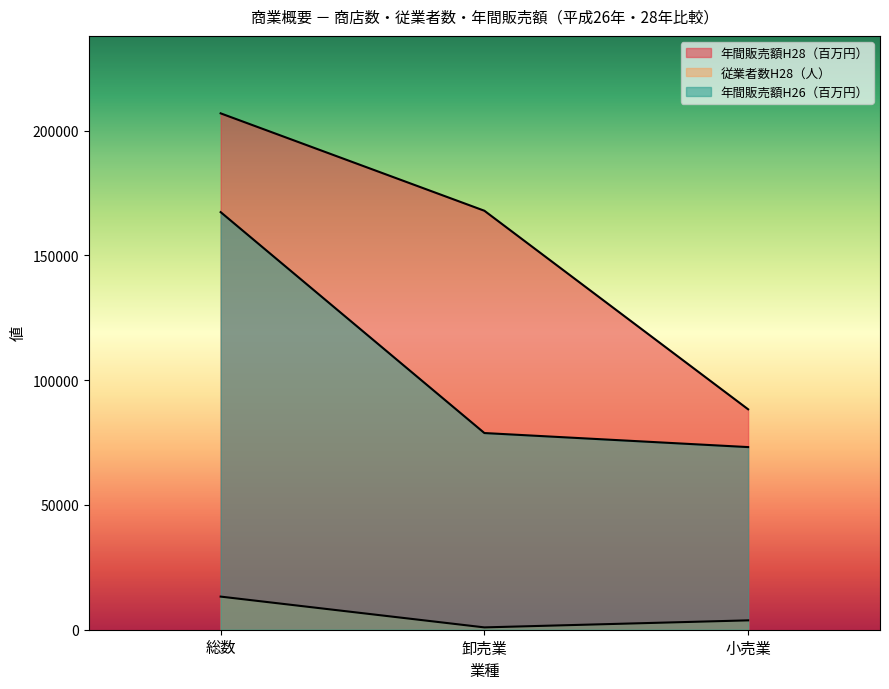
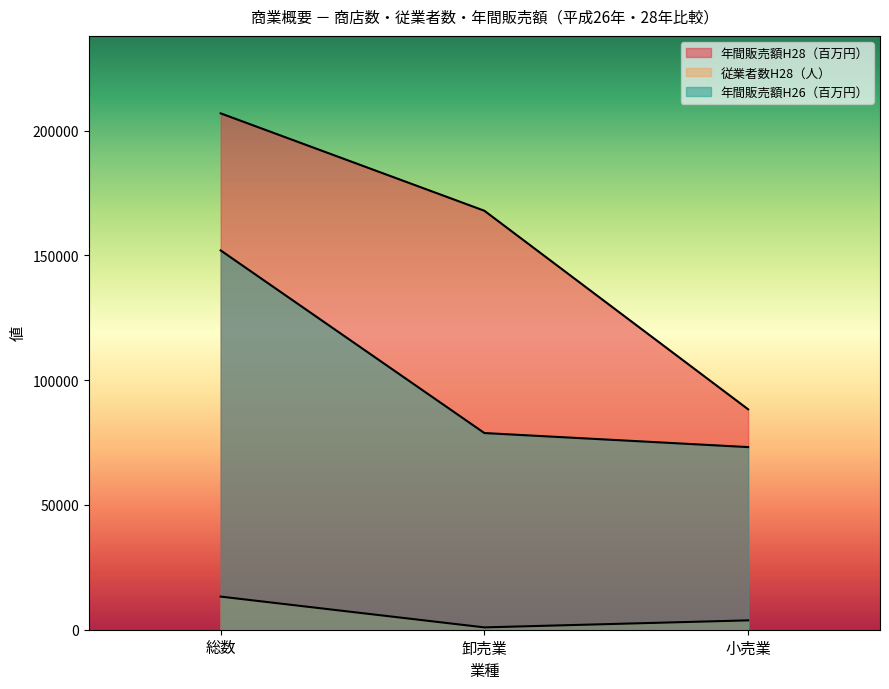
  {
    "年間販売額H28（百万円）": {
      "総数": 207000,
      "卸売業": 168000,
      "小売業": 88000
    },
    "従業者数H28（人）": {
      "総数": 13000,
      "卸売業": 1000,
      "小売業": 4000
    },
    "年間販売額H26（百万円）": {
-     "総数": 167000,
+     "総数": 152000,
      "卸売業": 79000,
      "小売業": 73000
    }
  }
